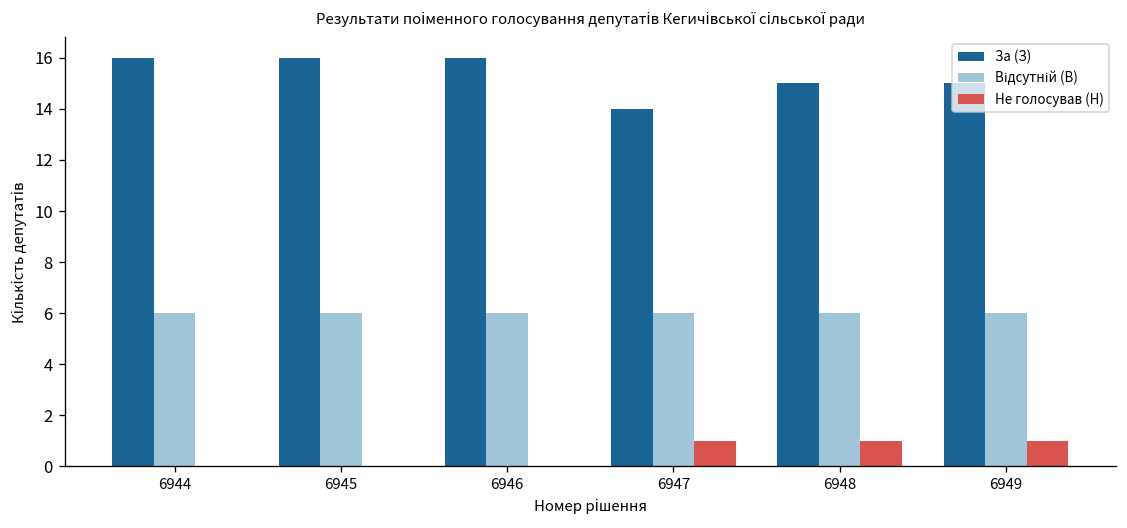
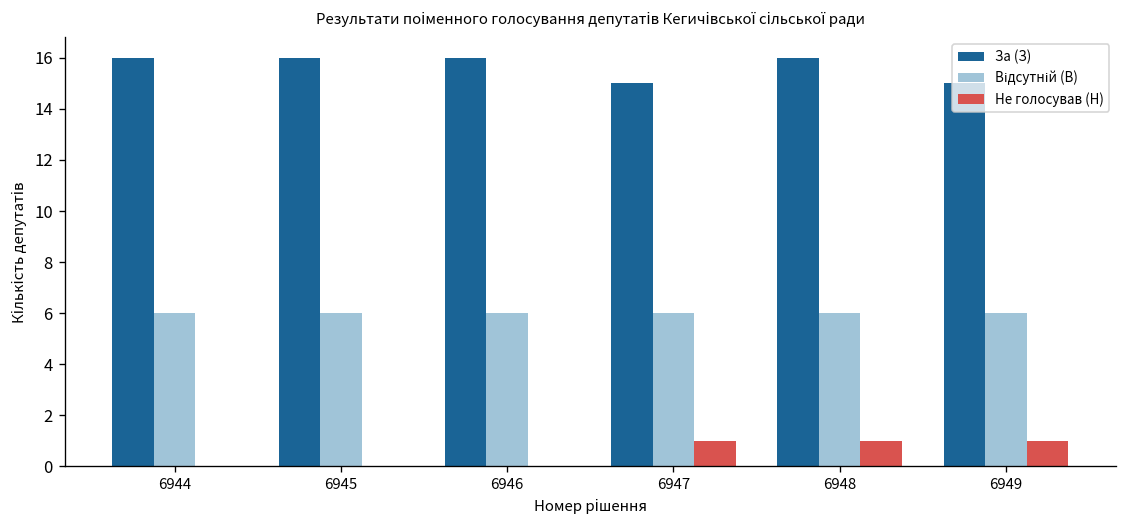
  {
    "За (З)": {
      "6944": 16,
      "6945": 16,
      "6946": 16,
-     "6947": 14,
-     "6948": 15
+     "6947": 15,
+     "6948": 16
    },
    "Відсутній (В)": {
      "6944": 6,
      "6945": 6,
      "6946": 6,
      "6947": 6,
      "6948": 6,
      "6949": 6
    },
    "Не голосував (Н)": {
      "6944": 0,
      "6945": 0,
      "6946": 0,
      "6947": 1,
      "6948": 1,
      "6949": 1
    }
  }
